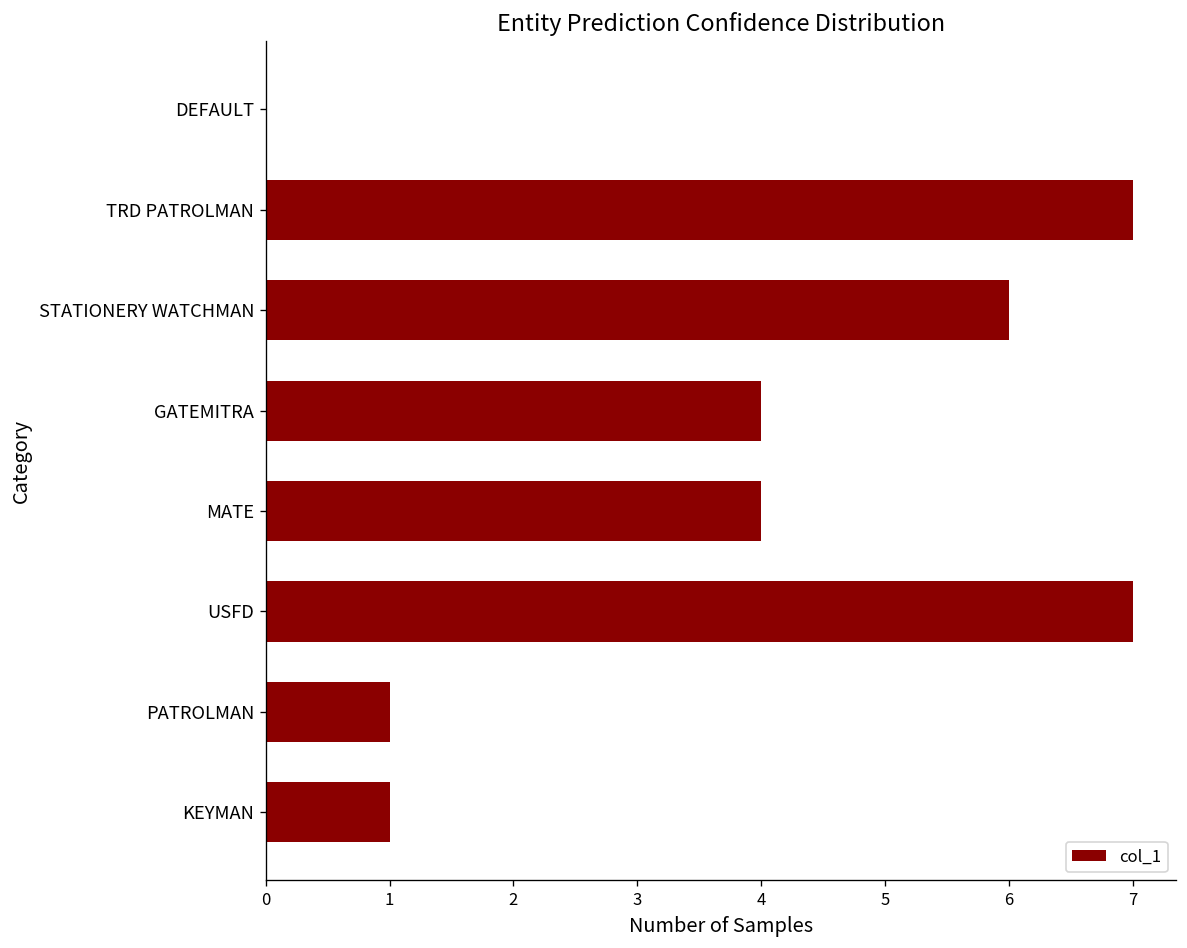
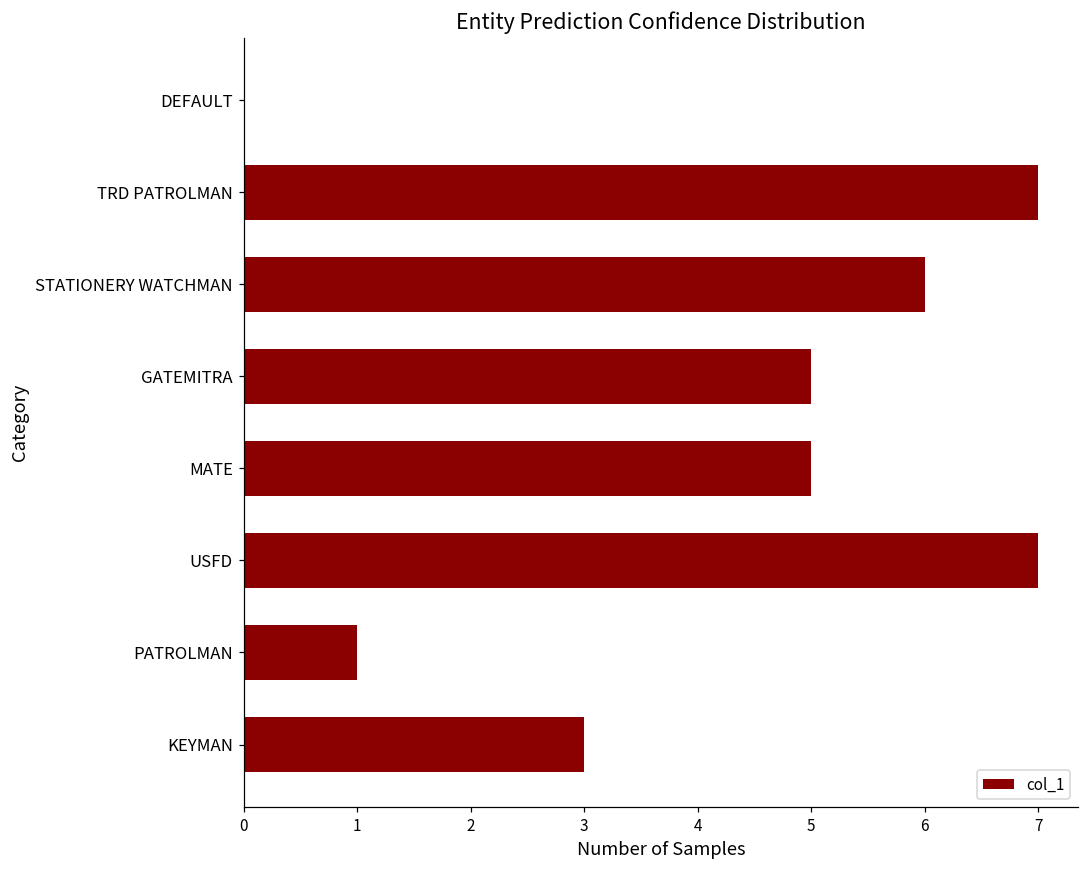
  {
    "DEFAULT": 0,
    "TRD PATROLMAN": 7,
    "STATIONERY WATCHMAN": 6,
-   "GATEMITRA": 4,
-   "MATE": 4,
+   "GATEMITRA": 5,
+   "MATE": 5,
    "USFD": 7,
    "PATROLMAN": 1,
-   "KEYMAN": 1
+   "KEYMAN": 3
  }
